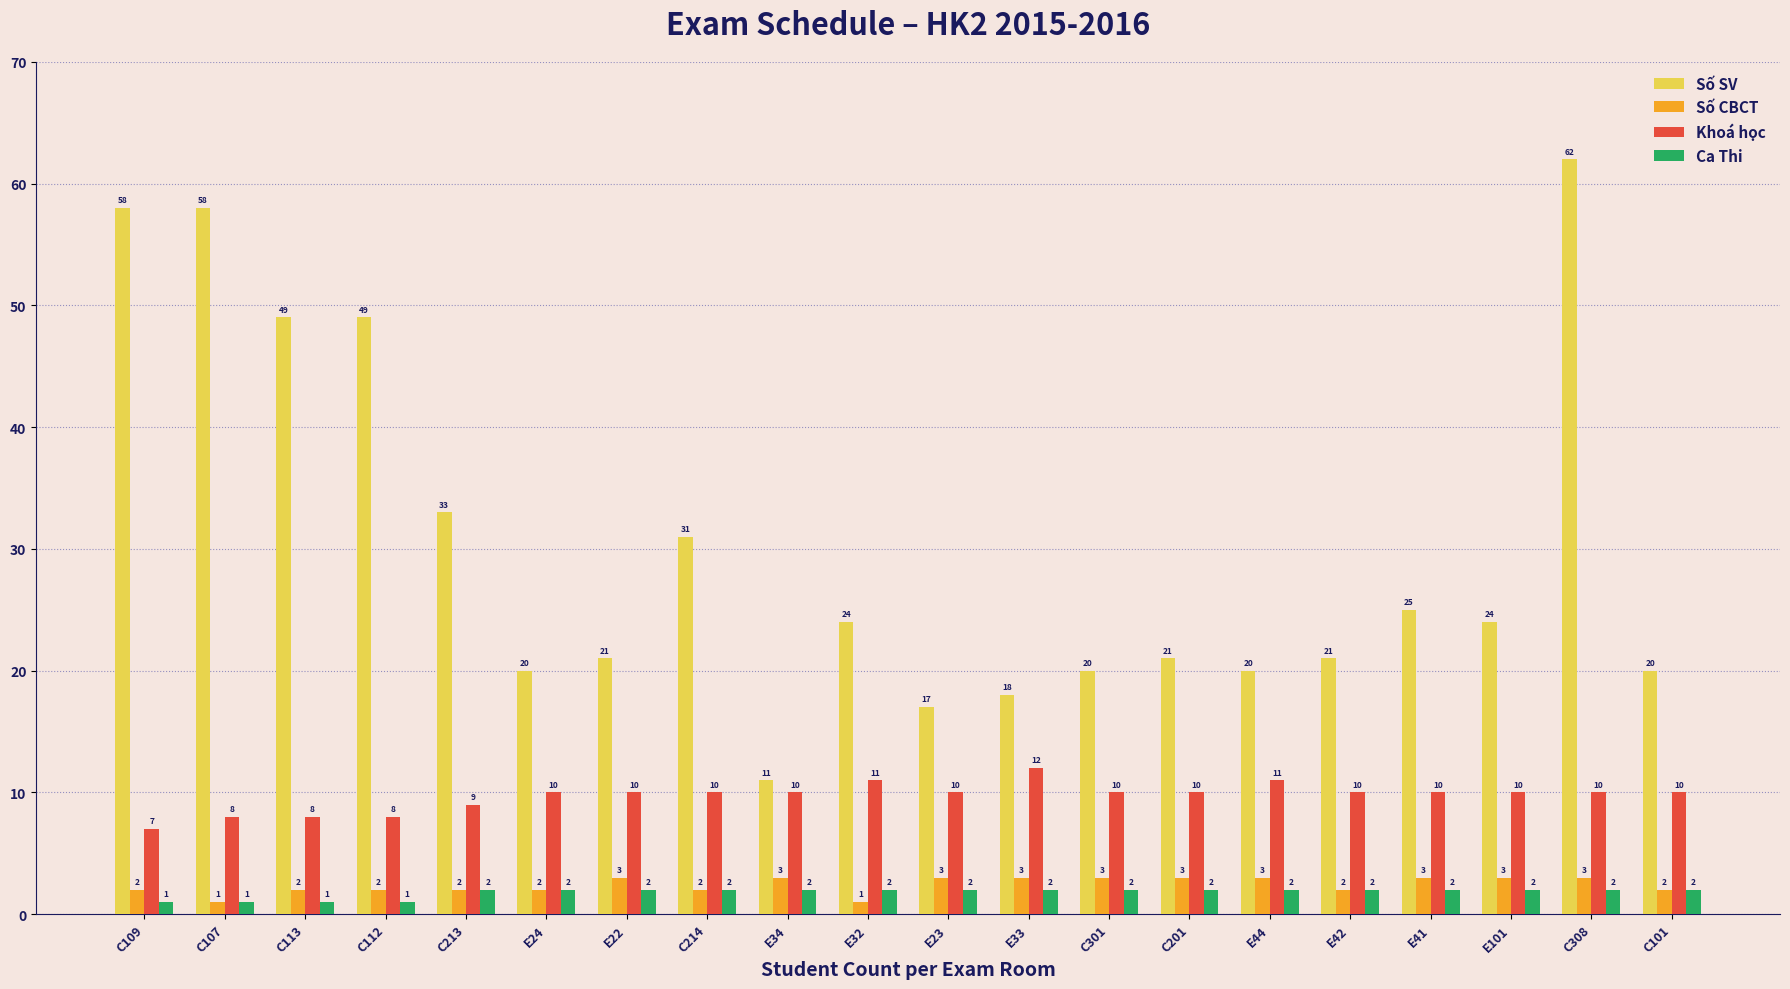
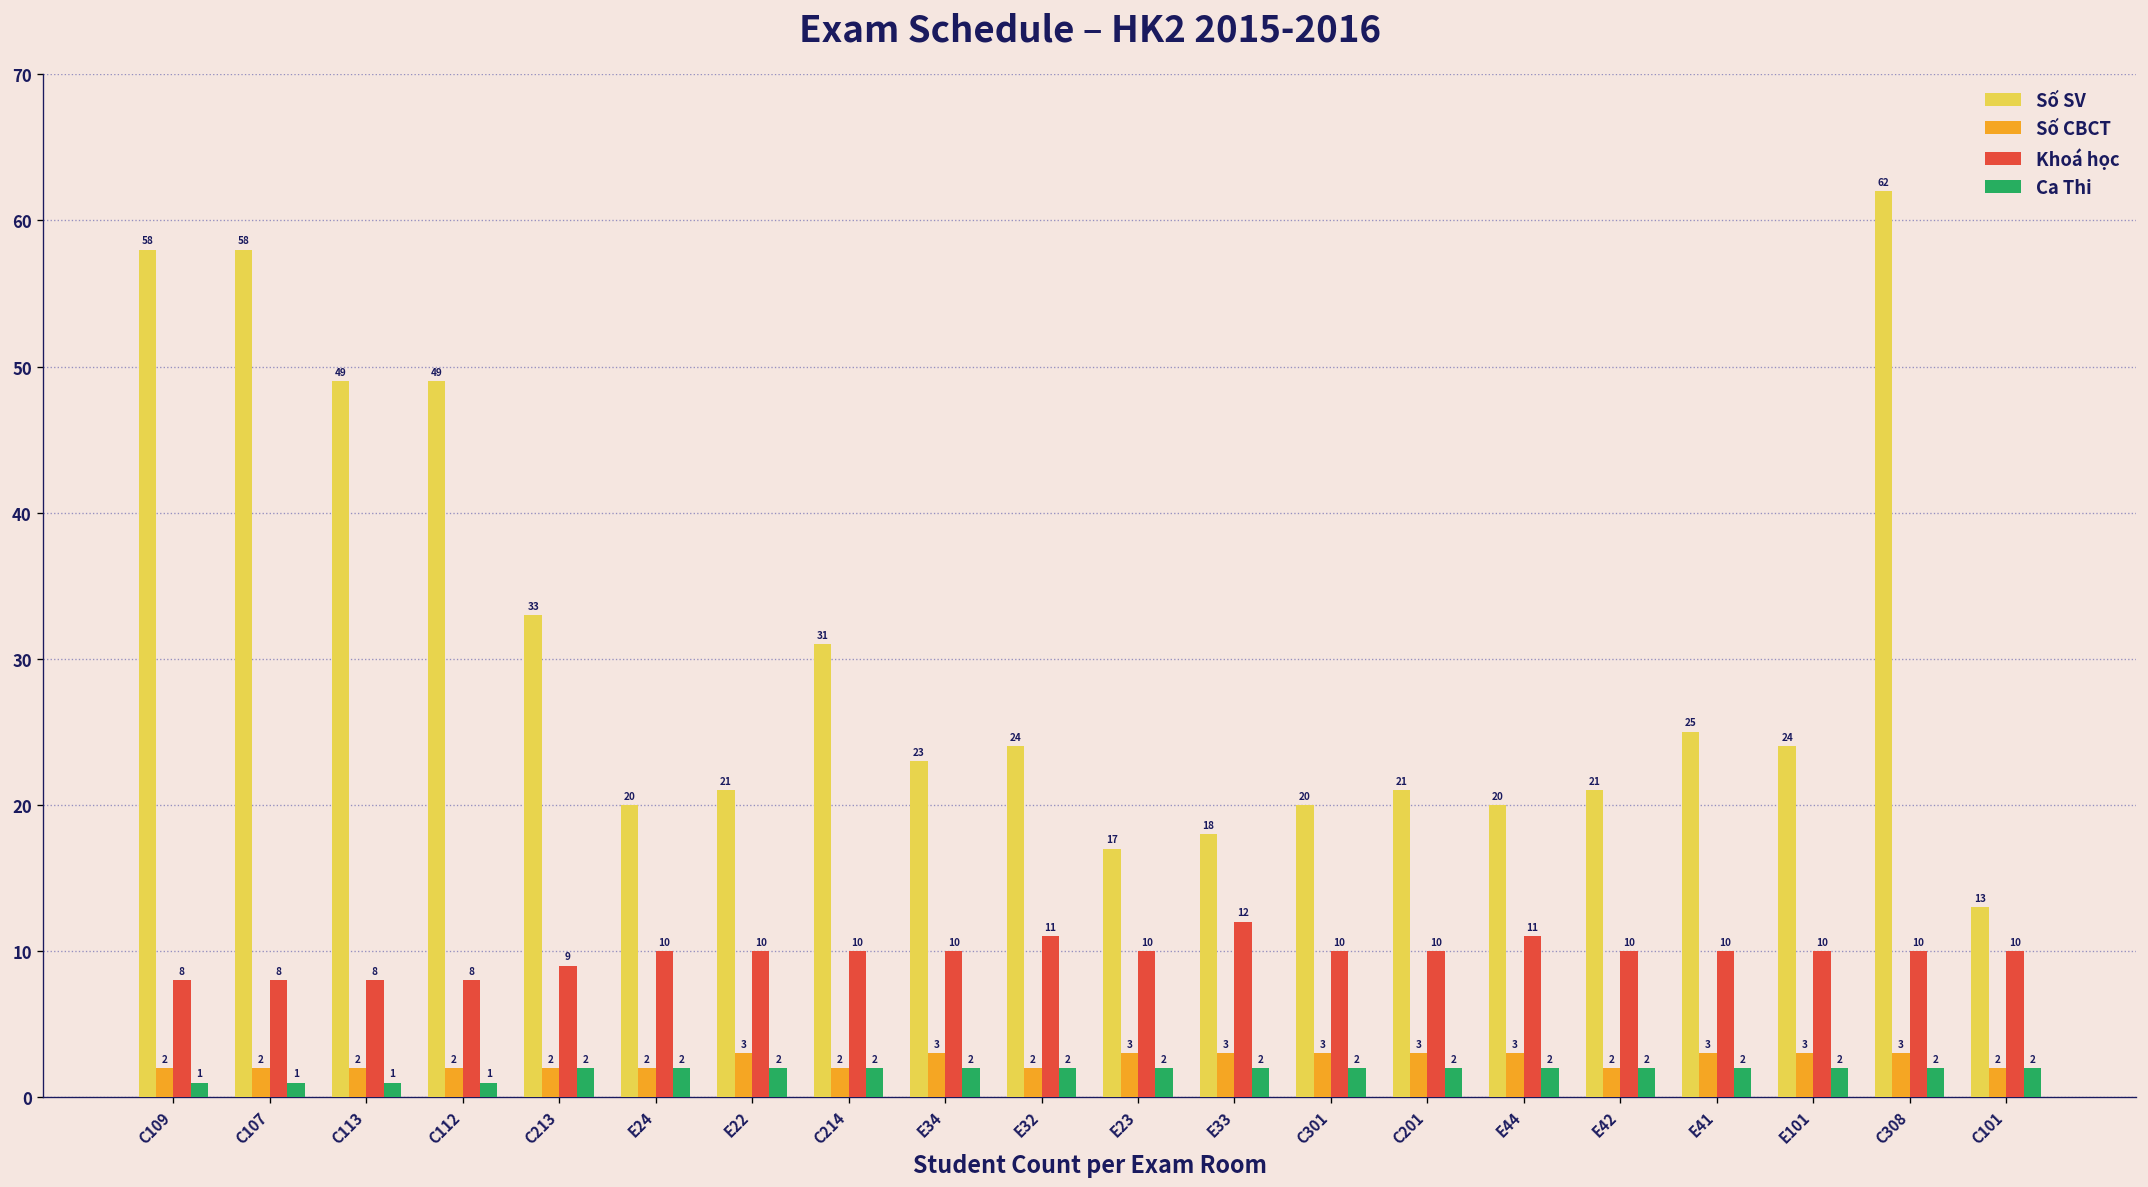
  {
    "Số SV": {
      "C109": 58,
      "C107": 58,
      "C113": 49,
      "C112": 49,
      "C213": 33,
      "E24": 20,
      "E22": 21,
      "C214": 31,
-     "E34": 11,
+     "E34": 23,
      "E32": 24,
      "E23": 17,
      "E33": 18,
      "C301": 20,
      "C201": 21,
      "E44": 20,
      "E42": 21,
      "E41": 25,
      "E101": 24,
      "C308": 62,
-     "C101": 20
+     "C101": 13
    },
    "Số CBCT": {
      "C109": 2,
-     "C107": 1,
+     "C107": 2,
      "C113": 2,
      "C112": 2,
      "C213": 2,
      "E24": 2,
      "E22": 3,
      "C214": 2,
      "E34": 3,
-     "E32": 1,
+     "E32": 2,
      "E23": 3,
      "E33": 3,
      "C301": 3,
      "C201": 3,
      "E44": 3,
      "E42": 2,
      "E41": 3,
      "E101": 3,
      "C308": 3,
      "C101": 2
    },
    "Khoá học": {
-     "C109": 7,
+     "C109": 8,
      "C107": 8,
      "C113": 8,
      "C112": 8,
      "C213": 9,
      "E24": 10,
      "E22": 10,
      "C214": 10,
      "E34": 10,
      "E32": 11,
      "E23": 10,
      "E33": 12,
      "C301": 10,
      "C201": 10,
      "E44": 11,
      "E42": 10,
      "E41": 10,
      "E101": 10,
      "C308": 10,
      "C101": 10
    },
    "Ca Thi": {
      "C109": 1,
      "C107": 1,
      "C113": 1,
      "C112": 1,
      "C213": 2,
      "E24": 2,
      "E22": 2,
      "C214": 2,
      "E34": 2,
      "E32": 2,
      "E23": 2,
      "E33": 2,
      "C301": 2,
      "C201": 2,
      "E44": 2,
      "E42": 2,
      "E41": 2,
      "E101": 2,
      "C308": 2,
      "C101": 2
    }
  }
